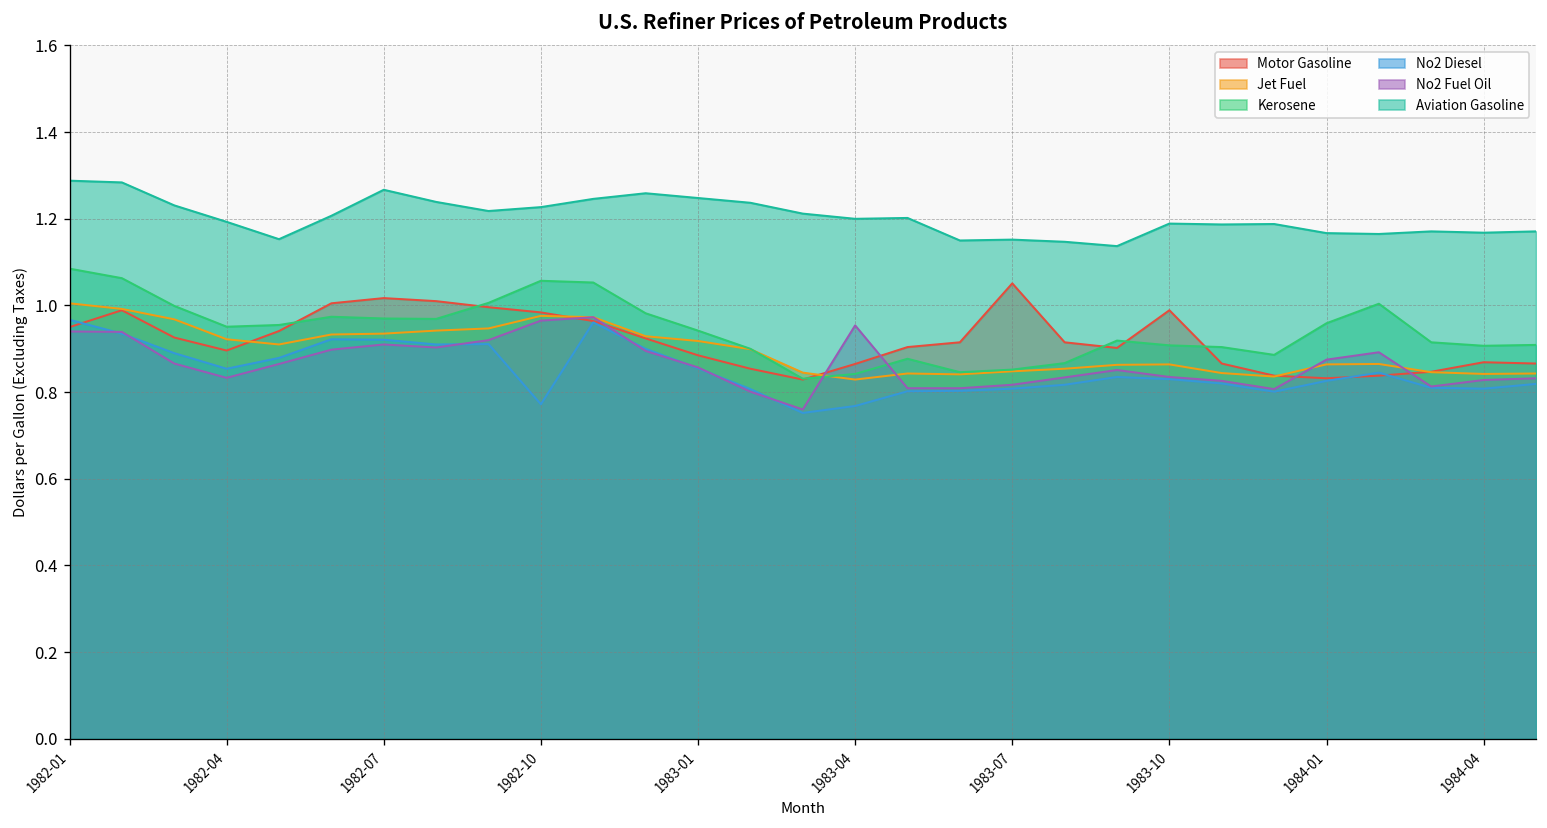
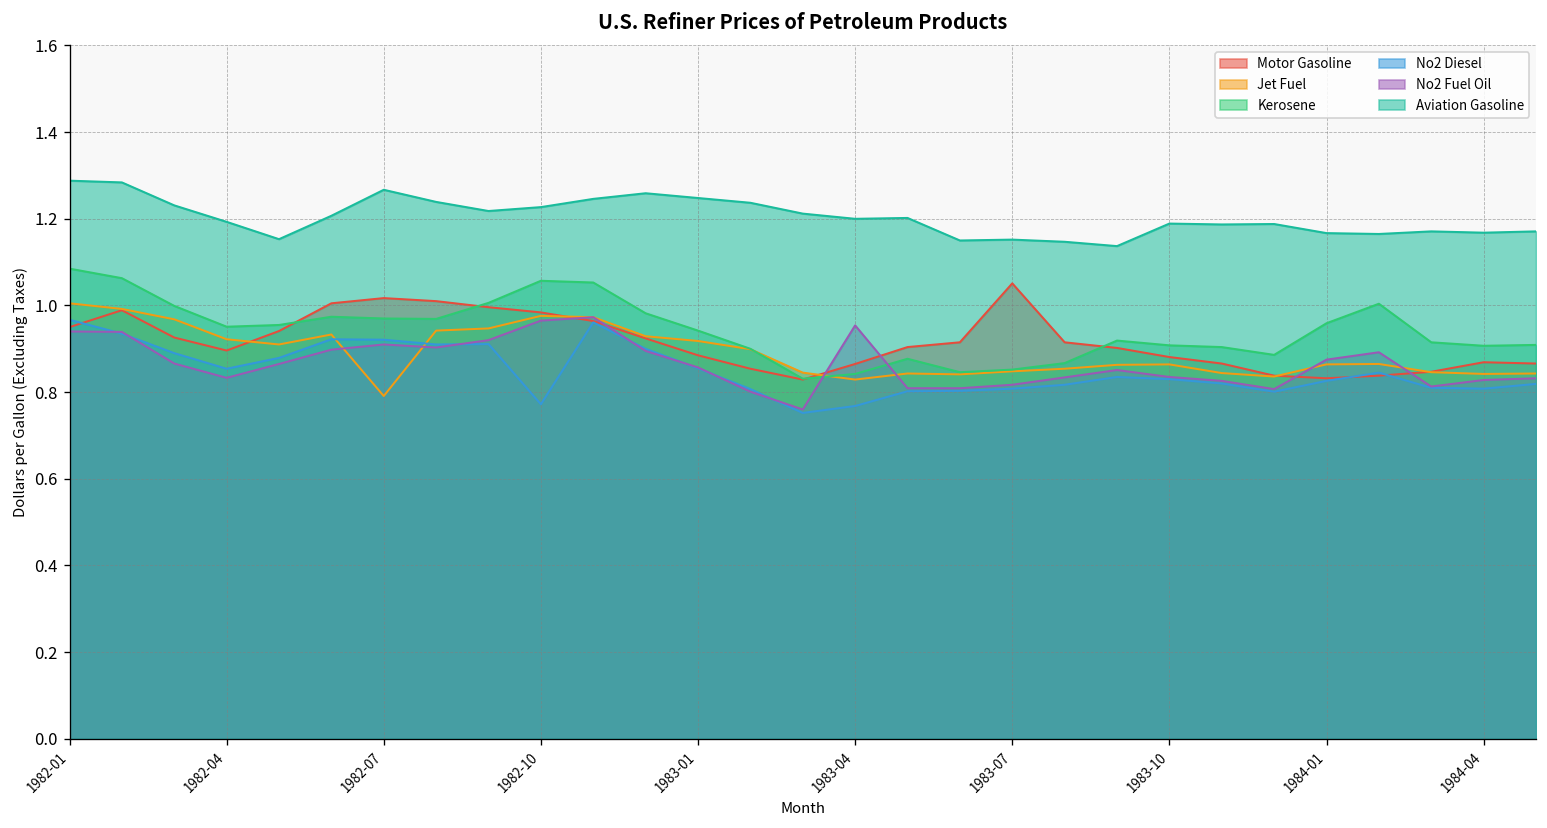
  {
    "Motor Gasoline": {
      "1982-01": 0.95,
      "1982-04": 0.90,
      "1982-07": 1.02,
      "1982-10": 0.98,
      "1983-01": 0.89,
      "1983-04": 0.87,
      "1983-07": 1.05,
-     "1983-10": 0.99,
+     "1983-10": 0.88,
      "1984-04": 0.87
    },
    "Jet Fuel": {
      "1982-01": 1.01,
      "1982-04": 0.92,
-     "1982-07": 0.94,
+     "1982-07": 0.79,
      "1982-10": 0.98,
      "1983-01": 0.92,
      "1983-04": 0.83,
      "1983-10": 0.86,
      "1984-01": 0.86,
      "1984-04": 0.84
    },
    "No2 Diesel": {
      "1982-01": 0.97,
      "1982-04": 0.85,
      "1982-07": 0.92,
      "1982-10": 0.77,
      "1983-04": 0.77,
      "1983-07": 0.81,
      "1984-04": 0.81
    },
    "No2 Fuel Oil": {
      "1982-01": 0.94,
      "1982-04": 0.83,
      "1982-07": 0.91,
      "1982-10": 0.97,
      "1983-04": 0.95,
      "1983-07": 0.82,
      "1984-01": 0.88,
      "1984-04": 0.83
    }
  }
